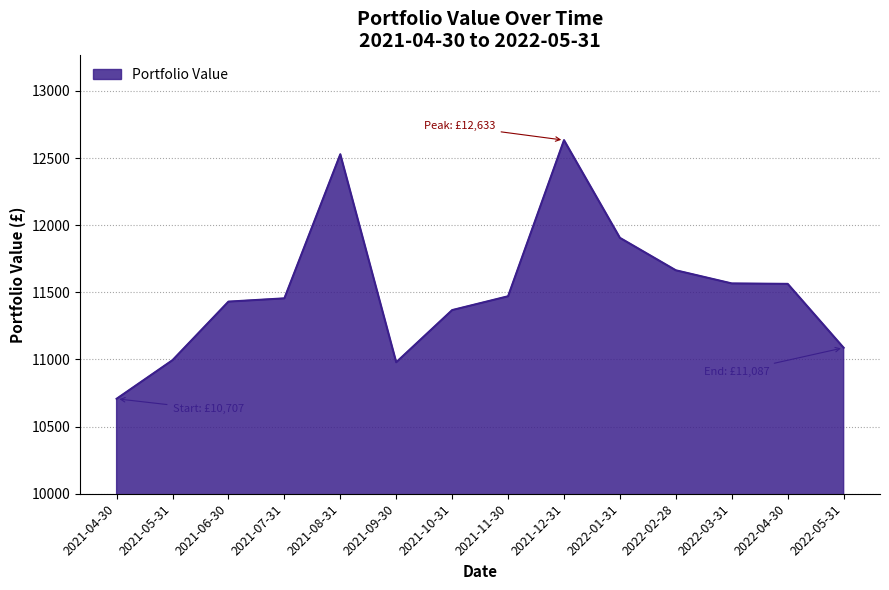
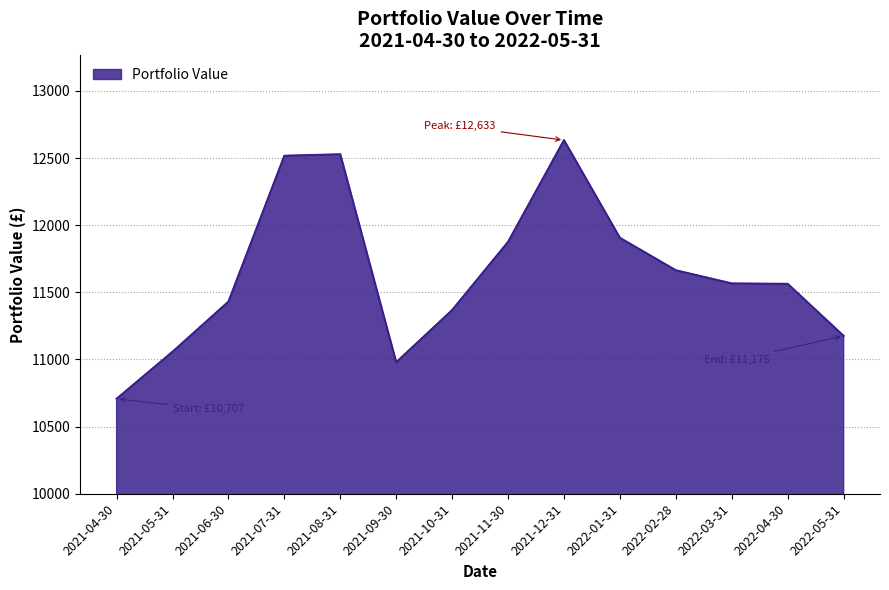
  {
    "2021-04-30": 10710,
-   "2021-05-31": 10990,
+   "2021-05-31": 11060,
    "2021-06-30": 11430,
-   "2021-07-31": 11460,
+   "2021-07-31": 12520,
    "2021-08-31": 12530,
    "2021-09-30": 10980,
    "2021-10-31": 11370,
-   "2021-11-30": 11470,
+   "2021-11-30": 11880,
    "2022-01-31": 11910,
    "2022-02-28": 11660,
    "2022-03-31": 11570,
    "2022-04-30": 11560,
-   "2022-05-31": 11090
+   "2022-05-31": 11180
  }
